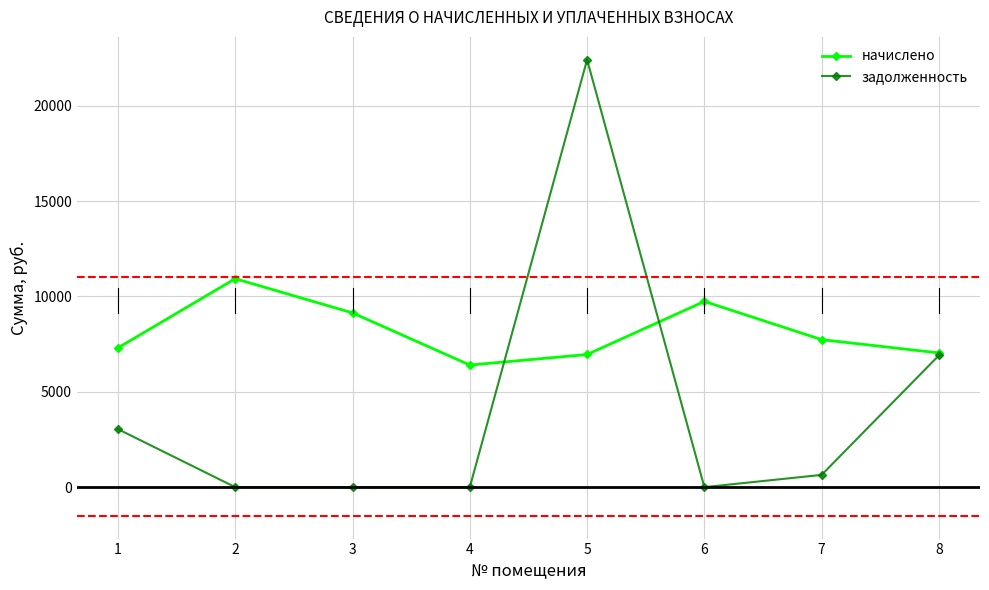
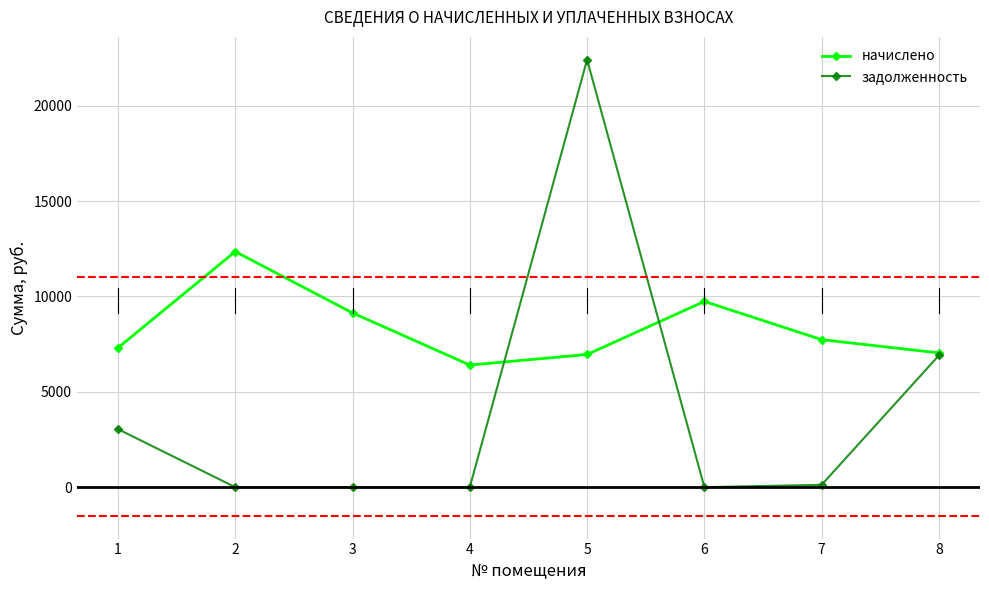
  {
    "начислено": {
      "1": 7300,
-     "2": 10900,
+     "2": 12400,
      "3": 9100,
      "4": 6400,
      "5": 7000,
      "6": 9700,
      "7": 7700
    },
    "задолженность": {
      "1": 3000,
      "2": 0,
      "3": 0,
      "4": 0,
      "5": 22400,
      "6": 0,
-     "7": 600
+     "7": 100
    }
  }
